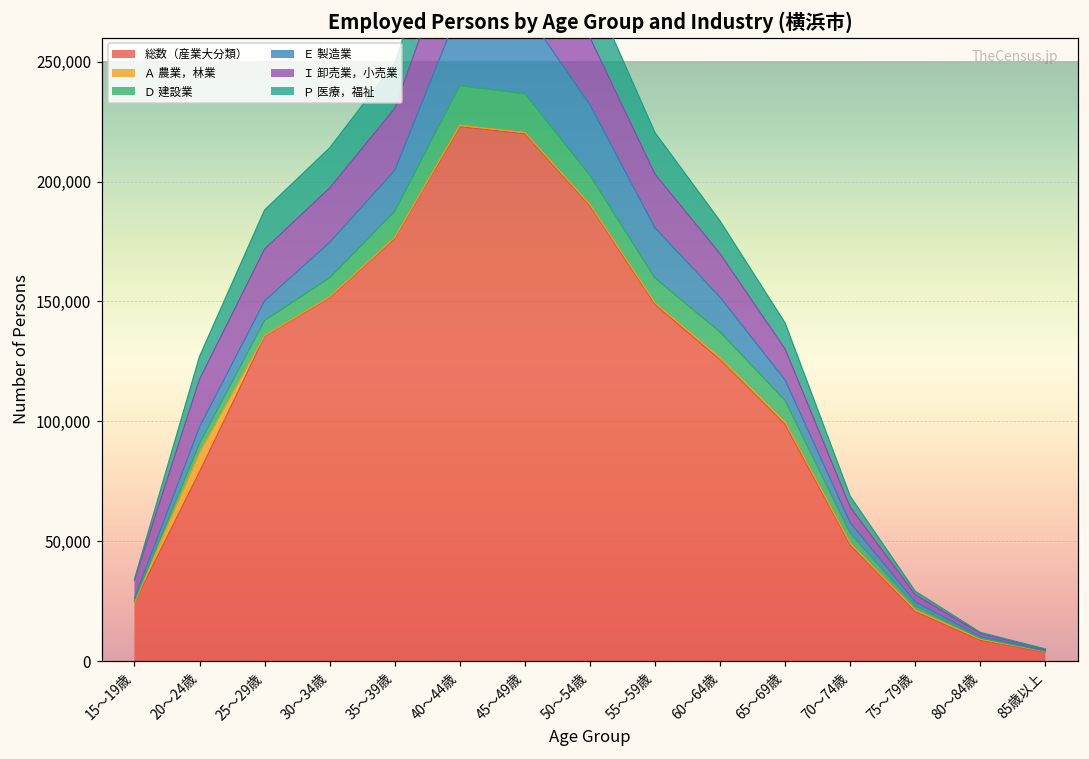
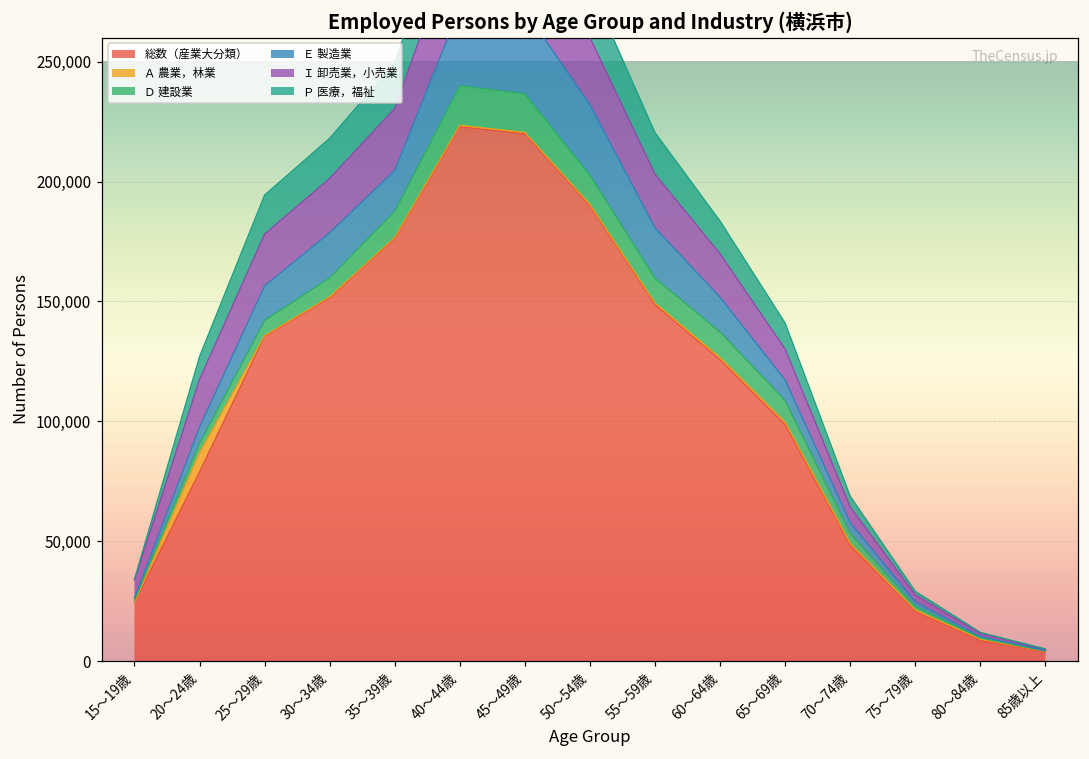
  {
    "総数（産業大分類）": {
      "20～24歳": "79,000"
    },
    "Ａ 農業，林業": {
      "20～24歳": "8,000"
    },
    "Ｅ 製造業": {
      "20～24歳": "7,000",
-     "25～29歳": "8,000",
-     "30～34歳": "15,000",
+     "25～29歳": "14,000",
+     "30～34歳": "19,000",
      "35～39歳": "17,000",
      "50～54歳": "29,000",
      "55～59歳": "21,000",
      "60～64歳": "14,000",
      "65～69歳": "9,000",
      "70～74歳": "4,000",
      "75～79歳": "2,000"
    },
    "Ｉ 卸売業，小売業": {
      "20～24歳": "20,000",
      "25～29歳": "22,000",
      "30～34歳": "23,000",
      "35～39歳": "26,000",
      "50～54歳": "28,000",
      "55～59歳": "22,000",
      "60～64歳": "18,000",
      "65～69歳": "13,000",
      "70～74歳": "6,000",
      "75～79歳": "3,000"
    }
  }
